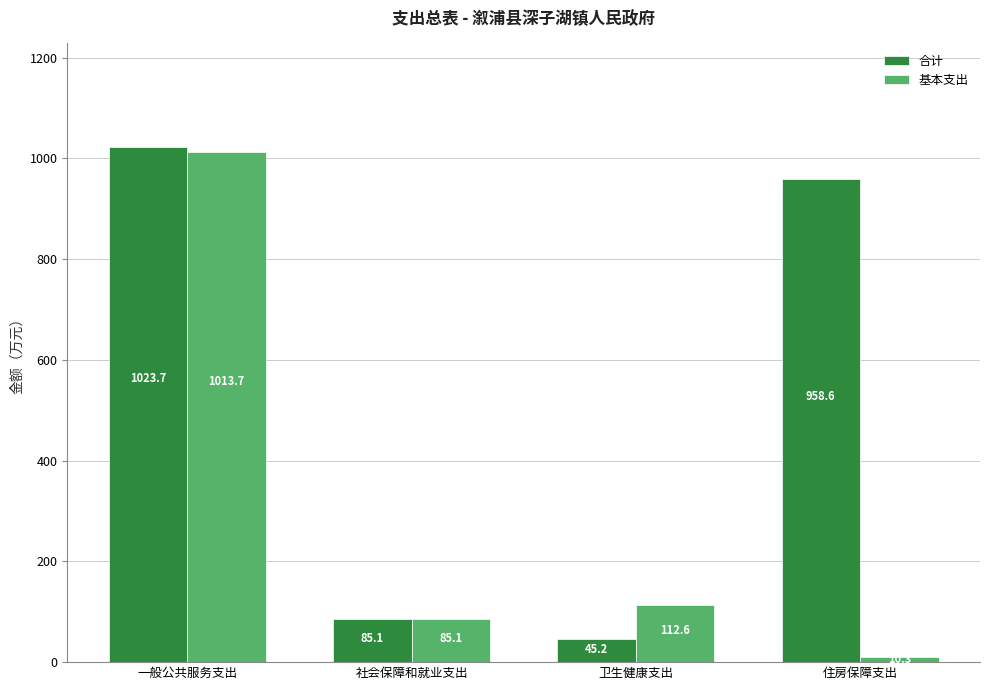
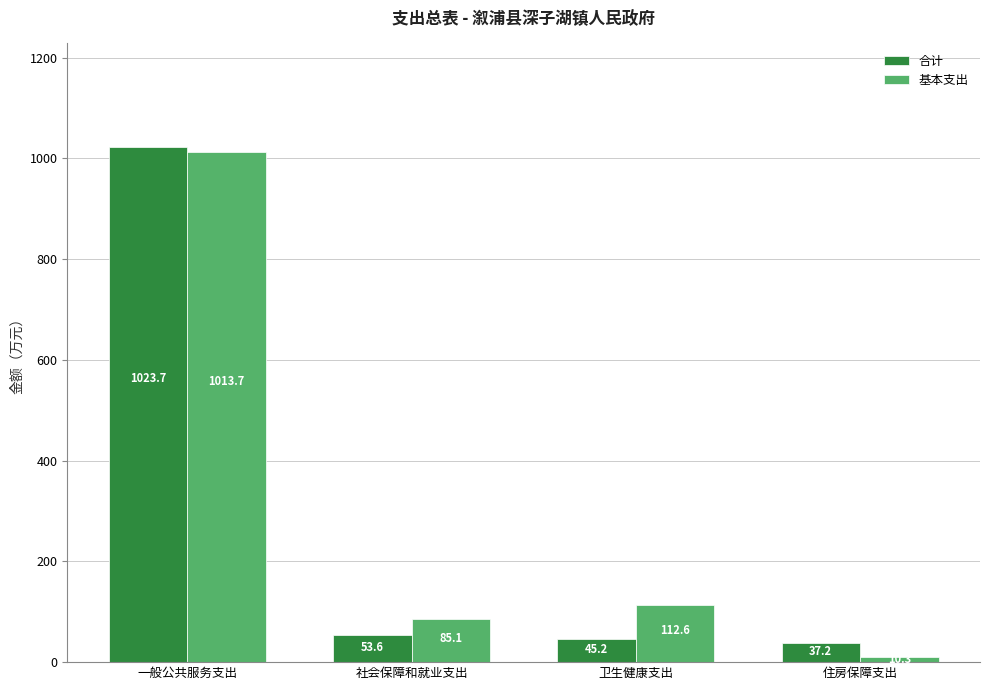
  {
    "合计": {
      "一般公共服务支出": 1023.7,
-     "社会保障和就业支出": 85.1,
+     "社会保障和就业支出": 53.6,
      "卫生健康支出": 45.2,
-     "住房保障支出": 958.6
+     "住房保障支出": 37.2
    },
    "基本支出": {
      "一般公共服务支出": 1013.7,
      "社会保障和就业支出": 85.1,
      "卫生健康支出": 112.6
    }
  }
